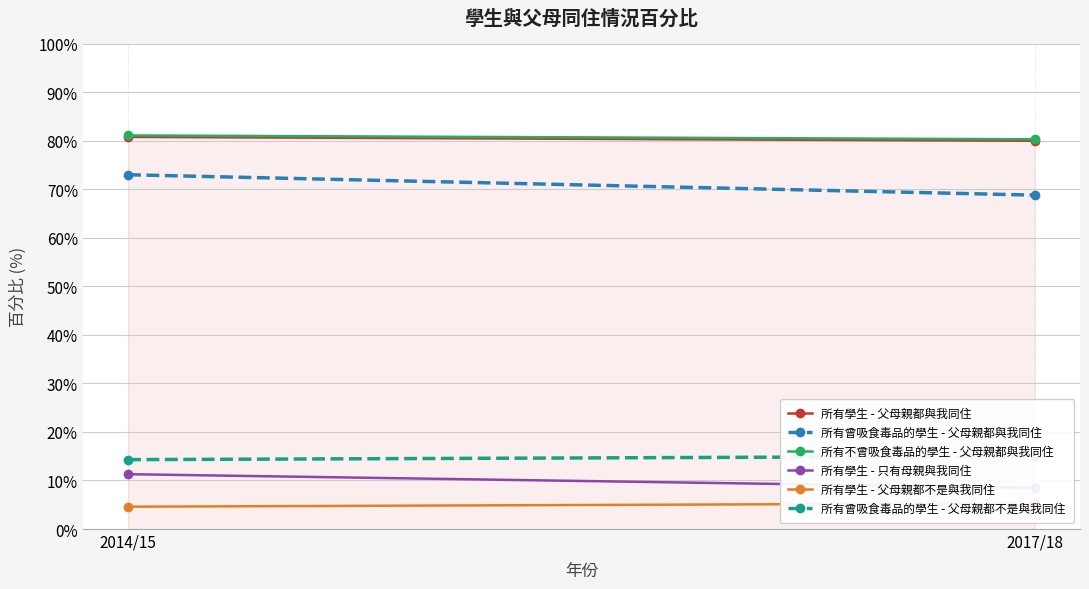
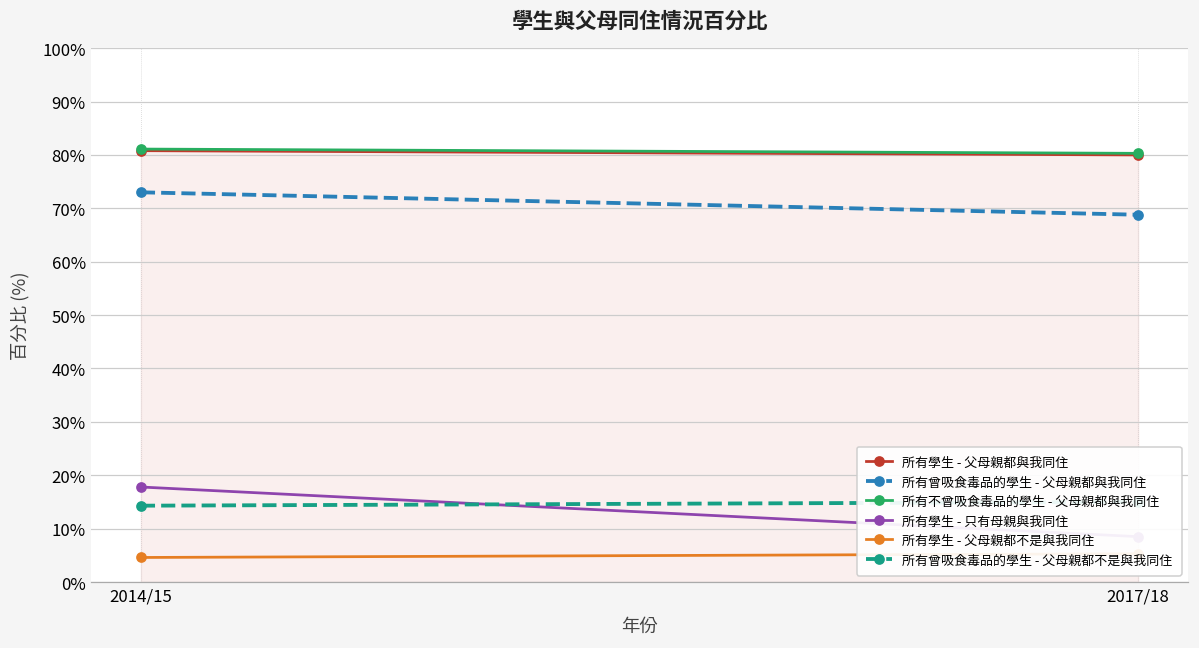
  {
    "所有曾吸食毒品的學生 - 父母親都與我同住": {
      "2014/15": "73%",
      "2017/18": "69%"
    },
    "所有學生 - 只有母親與我同住": {
-     "2014/15": "11%"
+     "2014/15": "18%"
    },
    "所有學生 - 父母親都不是與我同住": {
      "2014/15": "5%"
    }
  }
